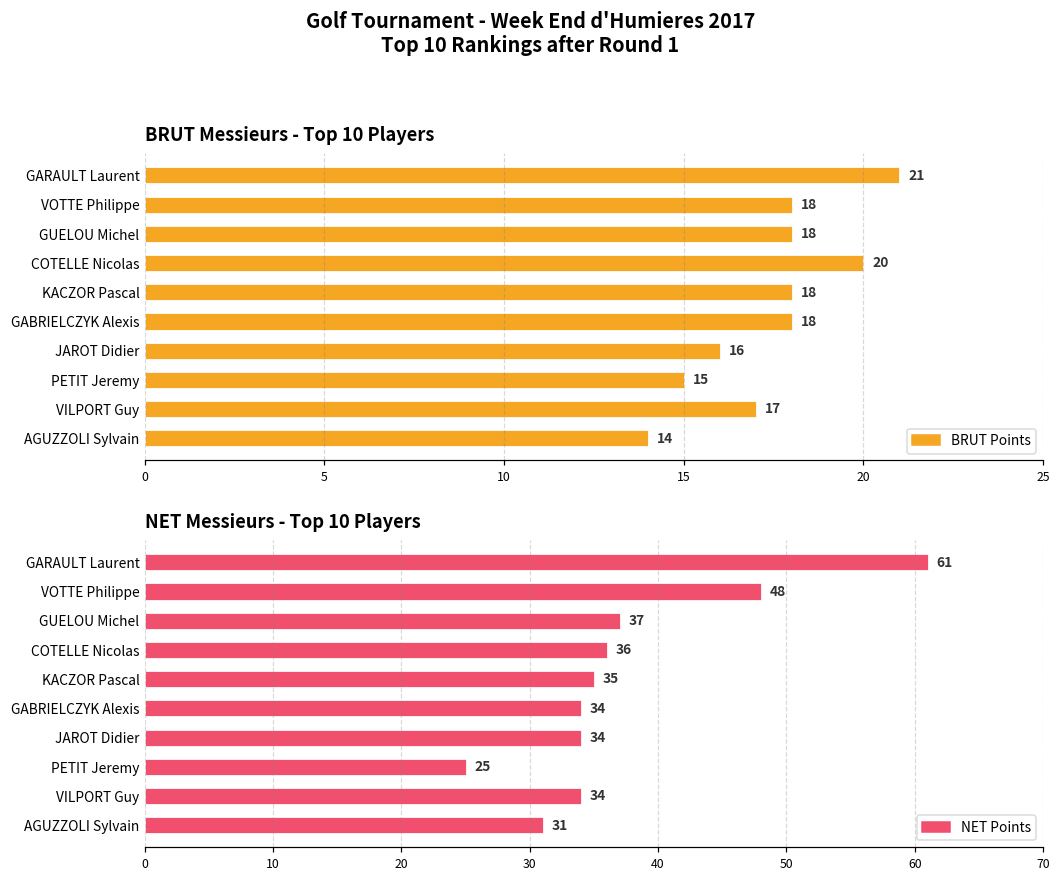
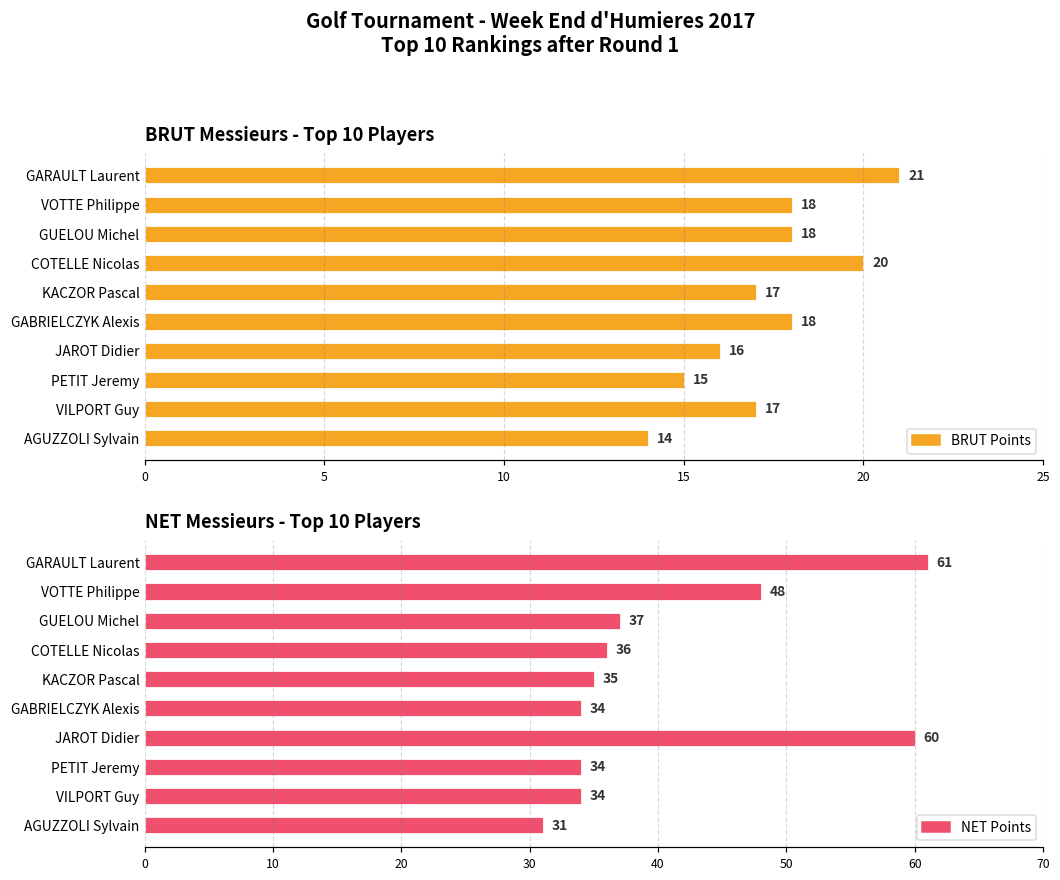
  {
    "BRUT Messieurs - Top 10 Players": {
      "GARAULT Laurent": 21,
      "VOTTE Philippe": 18,
      "GUELOU Michel": 18,
      "COTELLE Nicolas": 20,
-     "KACZOR Pascal": 18,
+     "KACZOR Pascal": 17,
      "GABRIELCZYK Alexis": 18,
      "JAROT Didier": 16,
      "PETIT Jeremy": 15,
      "VILPORT Guy": 17,
      "AGUZZOLI Sylvain": 14
    },
    "NET Messieurs - Top 10 Players": {
      "GARAULT Laurent": 61,
      "VOTTE Philippe": 48,
      "GUELOU Michel": 37,
      "COTELLE Nicolas": 36,
      "KACZOR Pascal": 35,
      "GABRIELCZYK Alexis": 34,
-     "JAROT Didier": 34,
-     "PETIT Jeremy": 25,
+     "JAROT Didier": 60,
+     "PETIT Jeremy": 34,
      "VILPORT Guy": 34,
      "AGUZZOLI Sylvain": 31
    }
  }
